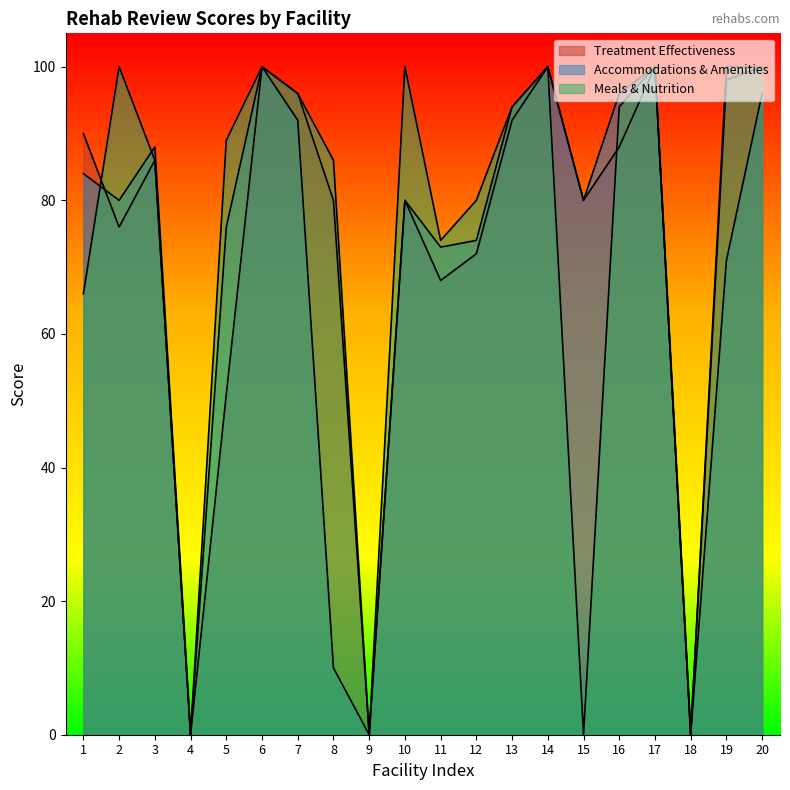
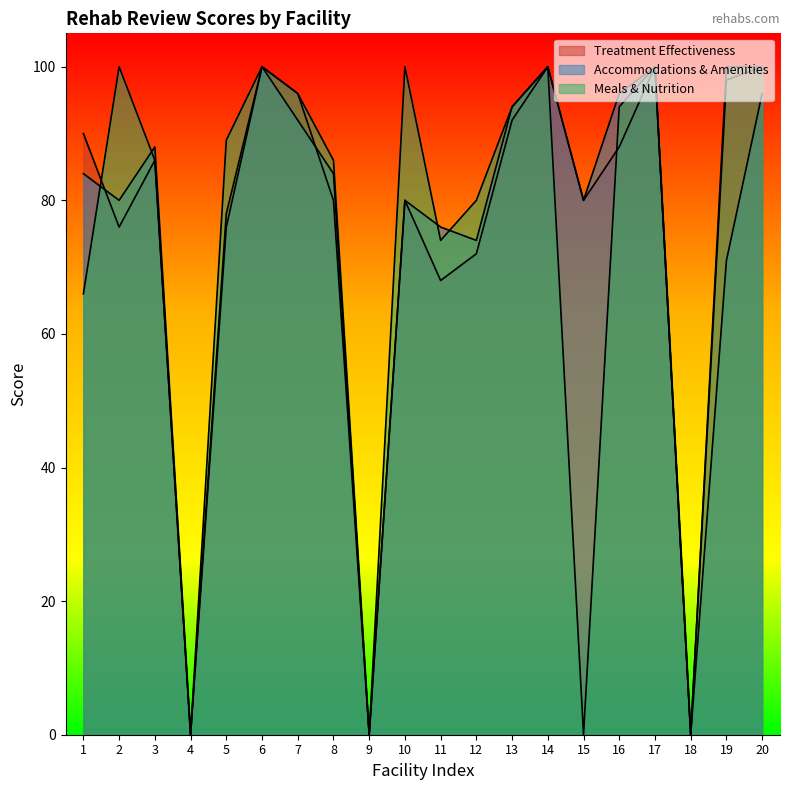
  {
    "Treatment Effectiveness": {
      "1": 90,
      "2": 76,
-     "5": 51,
+     "5": 78,
      "8": 80,
      "11": 68,
      "12": 72,
      "13": 92,
      "16": 88
    },
    "Accommodations & Amenities": {
      "1": 84,
      "2": 80,
      "3": 88,
      "5": 76,
      "7": 92,
-     "8": 10,
-     "11": 73,
+     "8": 84,
+     "11": 76,
      "12": 74,
      "19": 71
    },
    "Meals & Nutrition": {
      "1": 66,
      "2": 100,
      "5": 89,
      "8": 86,
      "10": 100,
      "11": 74,
      "12": 80,
      "15": 0,
      "16": 94
    }
  }
